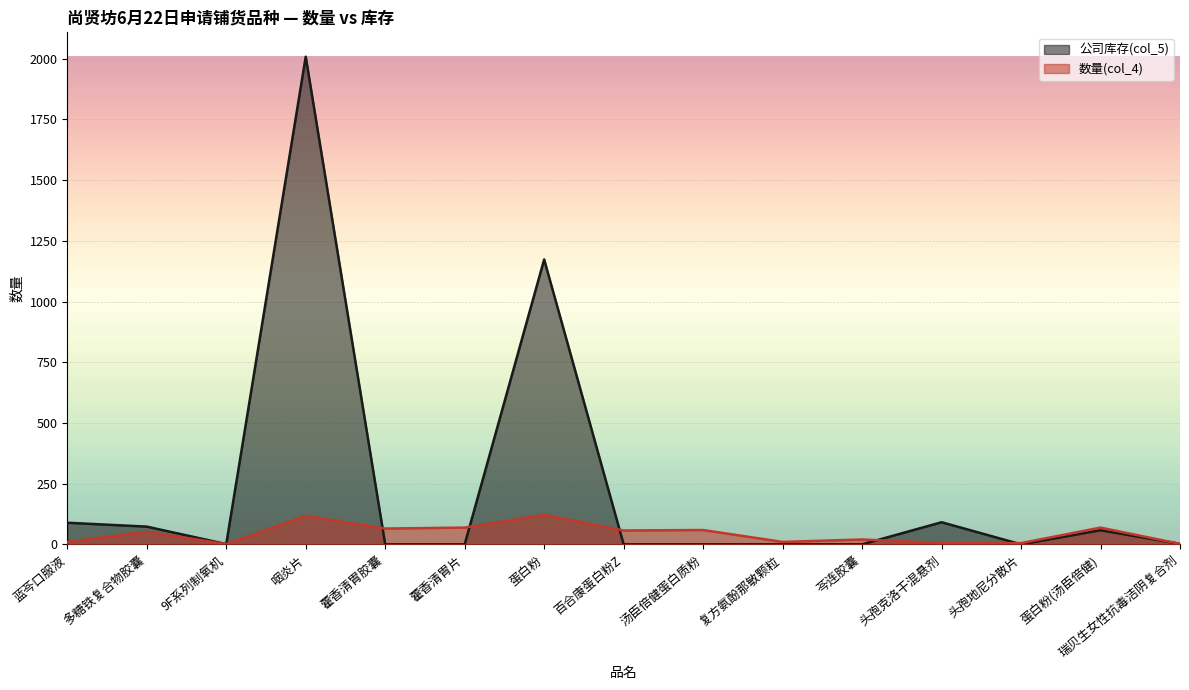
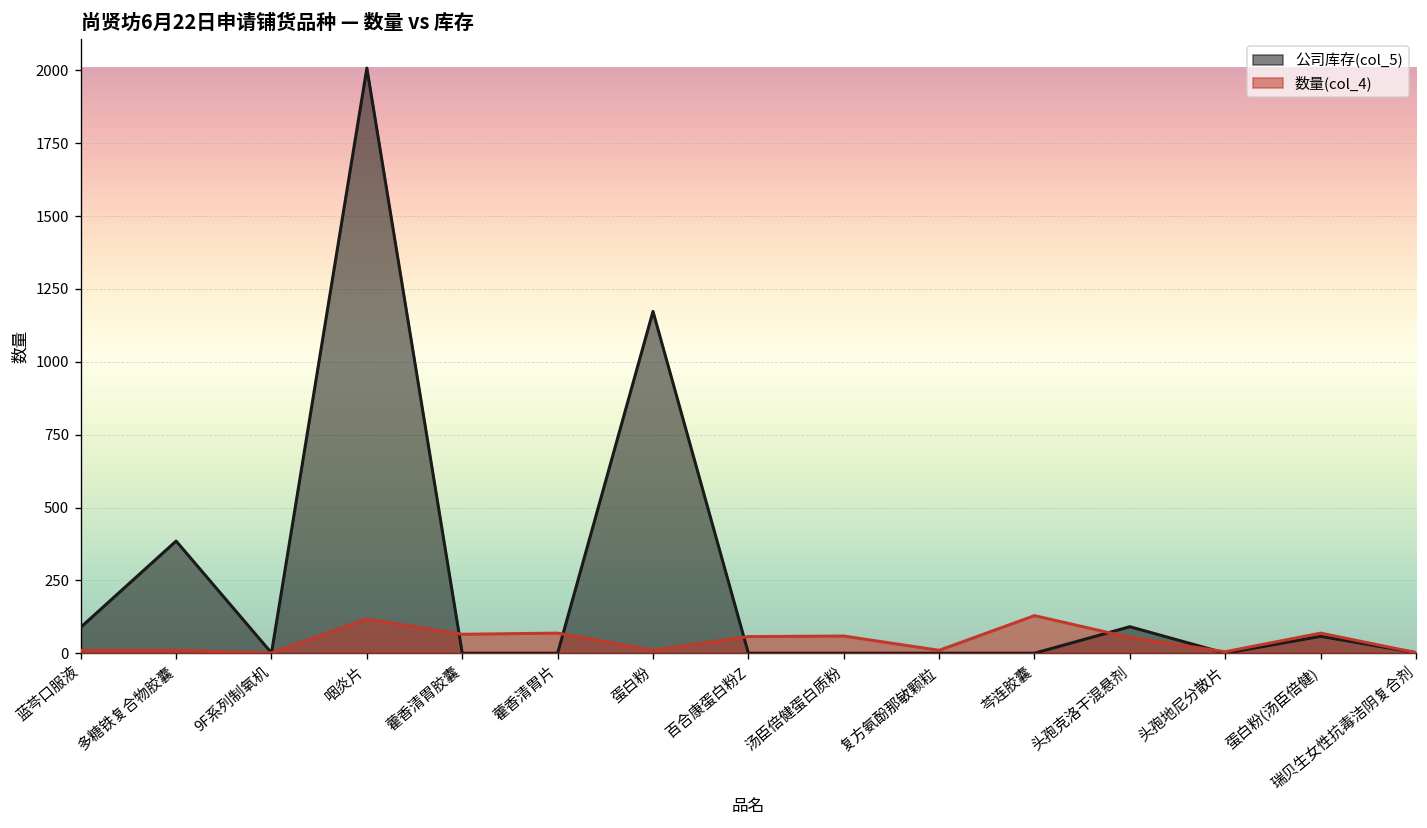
  {
    "公司库存(col_5)": {
      "蓝芩口服液": 90,
-     "多糖铁复合物胶囊": 70,
+     "多糖铁复合物胶囊": 390,
      "咽炎片": 2010,
      "藿香清胃胶囊": 0,
      "藿香清胃片": 0,
      "蛋白粉": 1170,
      "百合康蛋白粉Z": 0,
      "汤臣倍健蛋白质粉": 0,
      "芩连胶囊": 0,
      "头孢克洛干混悬剂": 90,
      "蛋白粉(汤臣倍健)": 60
    },
    "数量(col_4)": {
      "蓝芩口服液": 10,
-     "多糖铁复合物胶囊": 50,
+     "多糖铁复合物胶囊": 10,
      "咽炎片": 120,
      "藿香清胃胶囊": 70,
      "藿香清胃片": 70,
-     "蛋白粉": 120,
+     "蛋白粉": 10,
      "百合康蛋白粉Z": 60,
      "汤臣倍健蛋白质粉": 60,
-     "芩连胶囊": 20,
-     "头孢克洛干混悬剂": 10,
+     "芩连胶囊": 130,
+     "头孢克洛干混悬剂": 50,
      "蛋白粉(汤臣倍健)": 70
    }
  }
